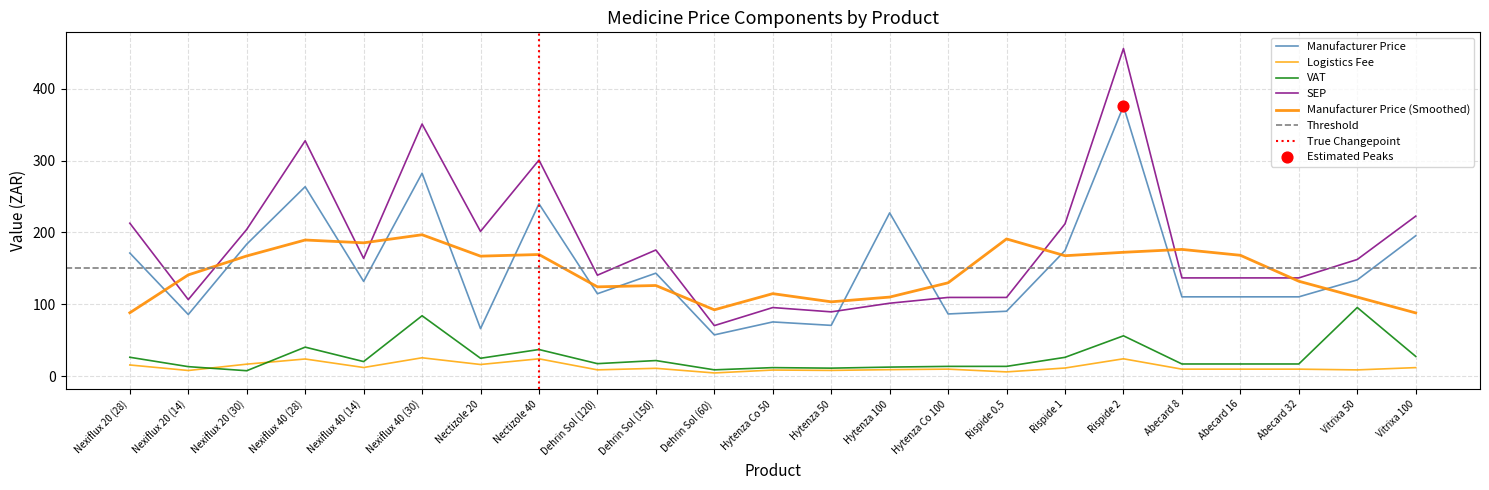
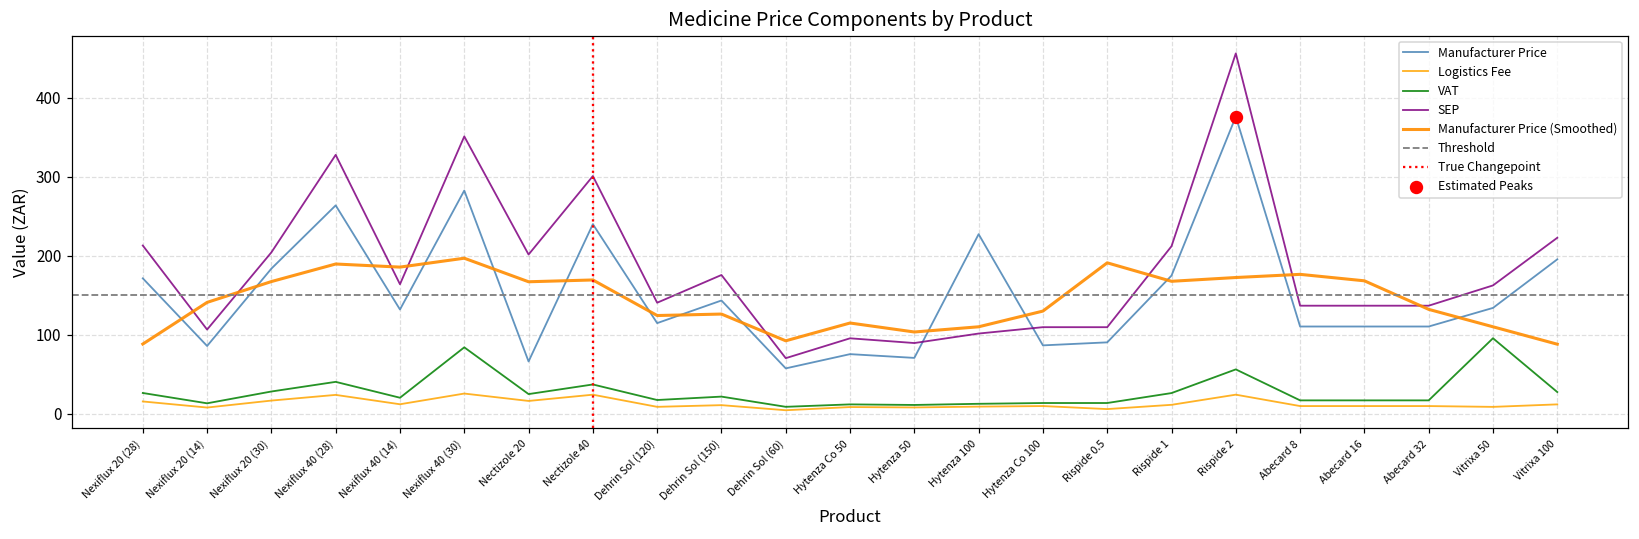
  {
    "Manufacturer Price": {
      "Nexiflux 20 (28)": 170,
      "Nexiflux 20 (14)": 90,
      "Nexiflux 20 (30)": 180,
      "Nexiflux 40 (28)": 260,
      "Nexiflux 40 (14)": 130,
      "Nexiflux 40 (30)": 280,
      "Nectizole 20": 70,
      "Nectizole 40": 240,
      "Dehrin Sol (120)": 110,
      "Dehrin Sol (150)": 140,
      "Dehrin Sol (60)": 60,
      "Hytenza Co 50": 80,
      "Hytenza 50": 70,
      "Hytenza 100": 230,
      "Hytenza Co 100": 90,
      "Rispide 0.5": 90,
      "Rispide 1": 170,
      "Abecard 8": 110,
      "Abecard 16": 110,
      "Abecard 32": 110,
      "Vitrixa 50": 130,
      "Vitrixa 100": 200
    },
    "VAT": {
      "Nexiflux 20 (28)": 30,
      "Nexiflux 20 (14)": 10,
-     "Nexiflux 20 (30)": 10,
+     "Nexiflux 20 (30)": 30,
      "Nexiflux 40 (28)": 40,
      "Nexiflux 40 (14)": 20,
      "Nexiflux 40 (30)": 80,
      "Nectizole 20": 20,
      "Nectizole 40": 40,
      "Dehrin Sol (120)": 20,
      "Dehrin Sol (150)": 20,
      "Dehrin Sol (60)": 10,
      "Hytenza Co 100": 10,
      "Rispide 0.5": 10,
      "Rispide 1": 30,
      "Rispide 2": 60,
      "Abecard 8": 20,
      "Abecard 16": 20,
      "Abecard 32": 20,
      "Vitrixa 50": 100,
      "Vitrixa 100": 30
    },
    "SEP": {
      "Nexiflux 20 (28)": 210,
      "Nexiflux 20 (14)": 110,
      "Nexiflux 20 (30)": 200,
      "Nexiflux 40 (28)": 330,
      "Nexiflux 40 (14)": 160,
      "Nexiflux 40 (30)": 350,
      "Nectizole 20": 200,
      "Nectizole 40": 300,
      "Dehrin Sol (120)": 140,
      "Dehrin Sol (150)": 180,
      "Dehrin Sol (60)": 70,
      "Hytenza Co 50": 100,
      "Hytenza 50": 90,
      "Hytenza 100": 100,
      "Hytenza Co 100": 110,
      "Rispide 0.5": 110,
      "Rispide 1": 210,
      "Rispide 2": 460,
      "Abecard 8": 140,
      "Abecard 16": 140,
      "Abecard 32": 140,
      "Vitrixa 50": 160,
      "Vitrixa 100": 220
    }
  }
